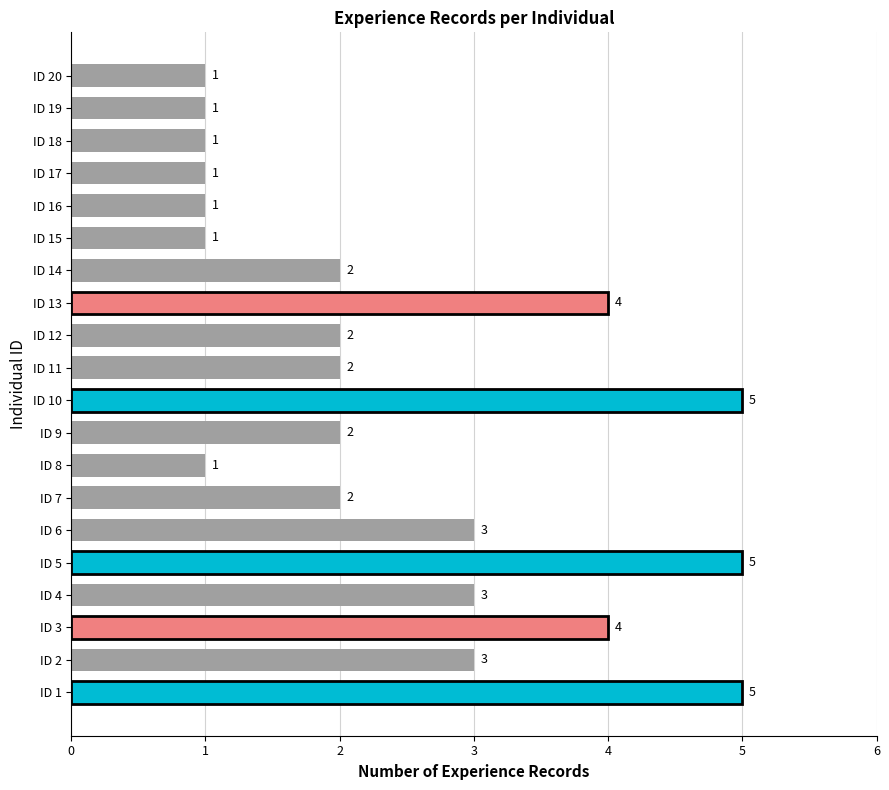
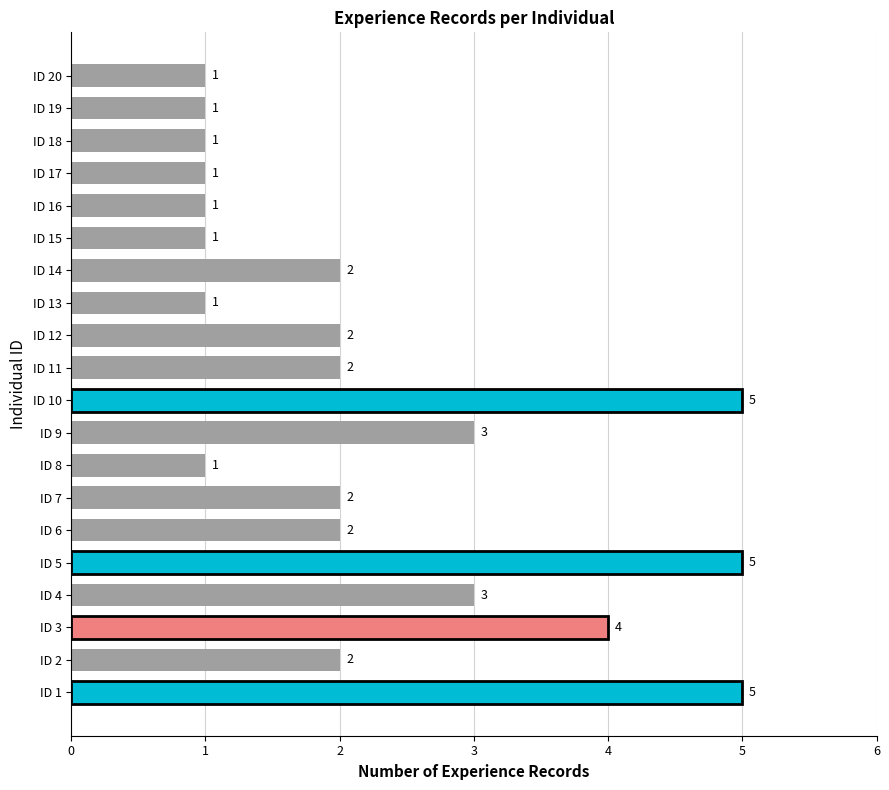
  {
    "ID 20": 1,
    "ID 19": 1,
    "ID 18": 1,
    "ID 17": 1,
    "ID 16": 1,
    "ID 15": 1,
    "ID 14": 2,
-   "ID 13": 4,
+   "ID 13": 1,
    "ID 12": 2,
    "ID 11": 2,
    "ID 10": 5,
-   "ID 9": 2,
+   "ID 9": 3,
    "ID 8": 1,
    "ID 7": 2,
-   "ID 6": 3,
+   "ID 6": 2,
    "ID 5": 5,
    "ID 4": 3,
    "ID 3": 4,
-   "ID 2": 3,
+   "ID 2": 2,
    "ID 1": 5
  }
